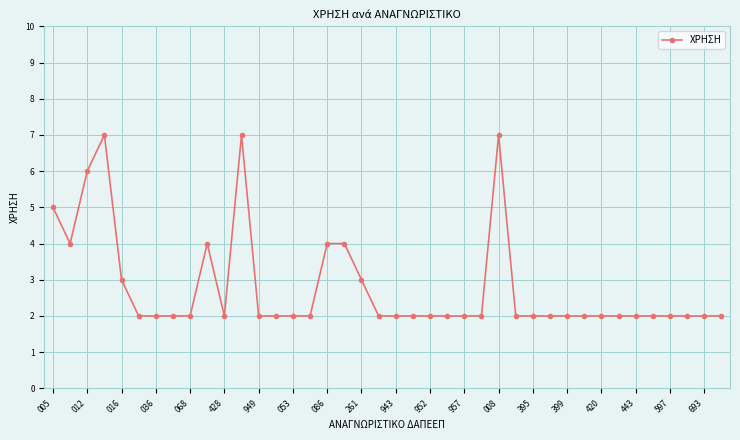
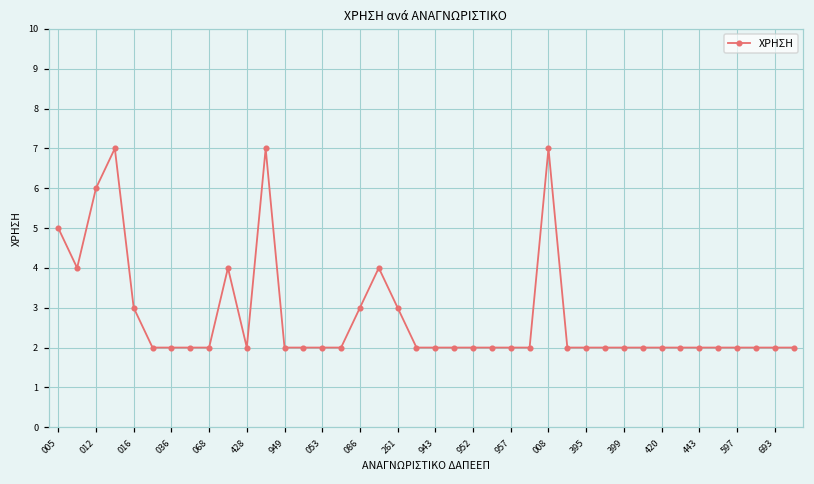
  {
    "005": 5,
    "012": 6,
    "016": 3,
    "036": 2,
    "068": 2,
    "428": 2,
    "949": 2,
    "053": 2,
-   "086": 4,
+   "086": 3,
    "261": 3,
    "943": 2,
    "952": 2,
    "957": 2,
    "008": 7,
    "395": 2,
    "399": 2,
    "420": 2,
    "443": 2,
    "597": 2,
    "693": 2
  }
